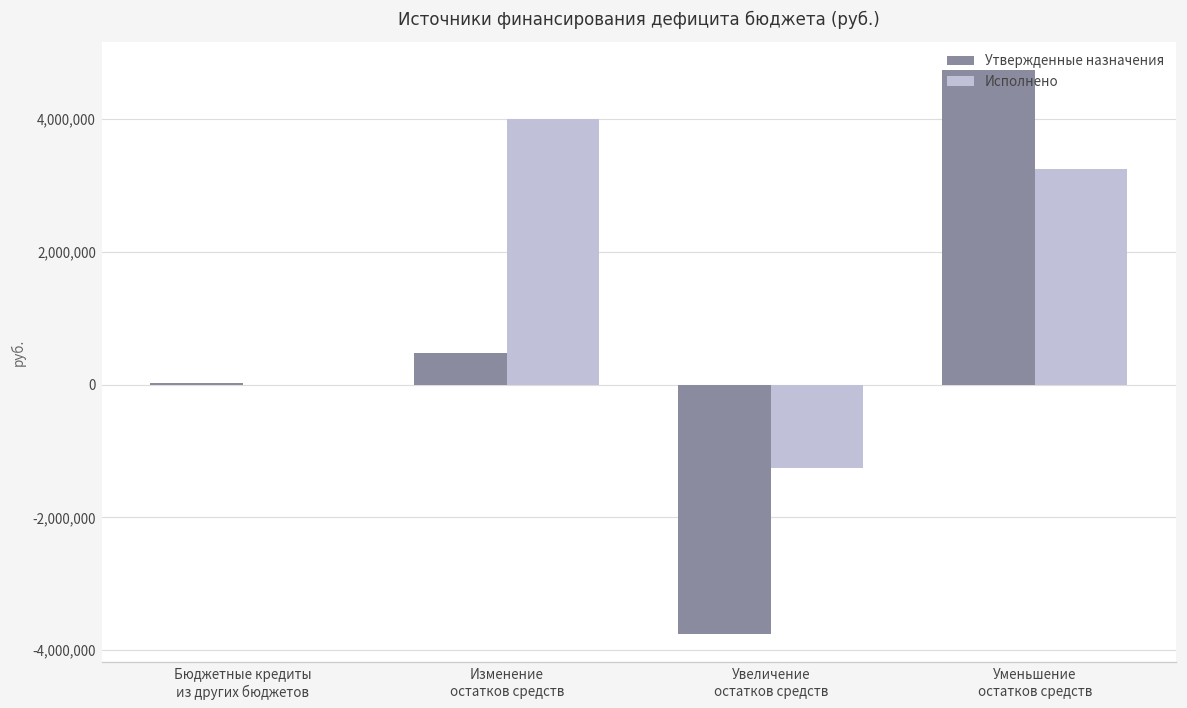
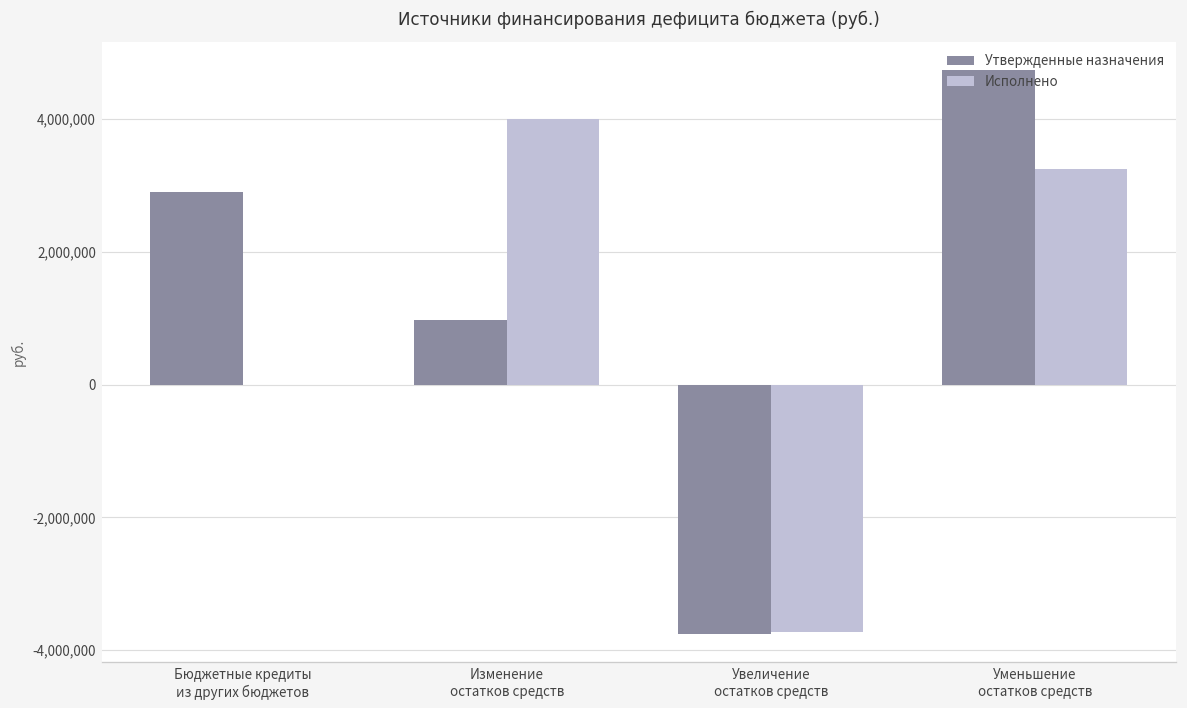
  {
    "Утвержденные назначения": {
-     "Бюджетные кредиты из других бюджетов": "0",
-     "Изменение остатков средств": "500,000",
+     "Бюджетные кредиты из других бюджетов": "2,900,000",
+     "Изменение остатков средств": "1,000,000",
      "Увеличение остатков средств": "-3,800,000",
      "Уменьшение остатков средств": "4,700,000"
    },
    "Исполнено": {
      "Бюджетные кредиты из других бюджетов": "0",
      "Изменение остатков средств": "4,000,000",
-     "Увеличение остатков средств": "-1,300,000",
+     "Увеличение остатков средств": "-3,700,000",
      "Уменьшение остатков средств": "3,300,000"
    }
  }
